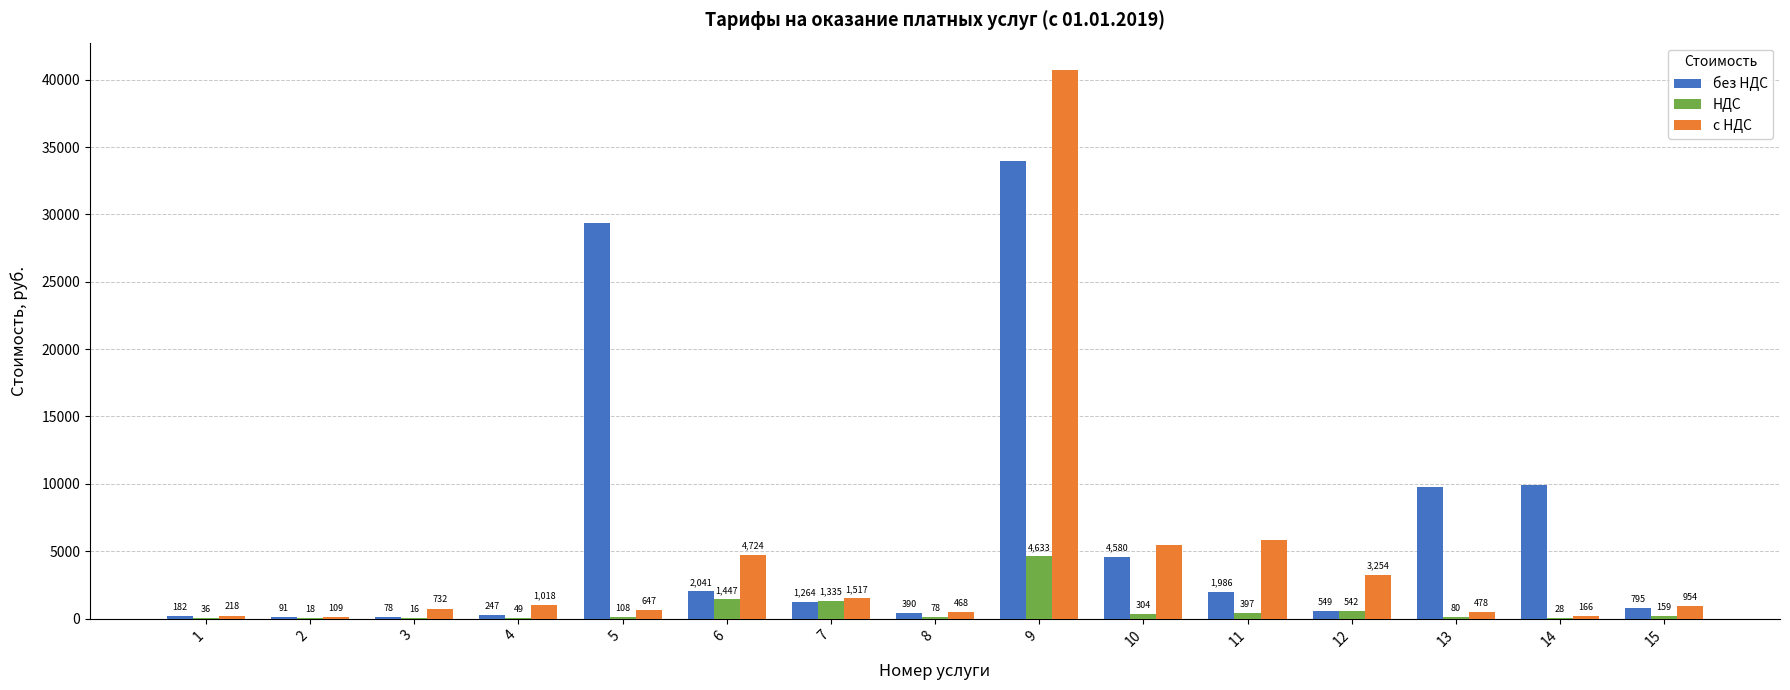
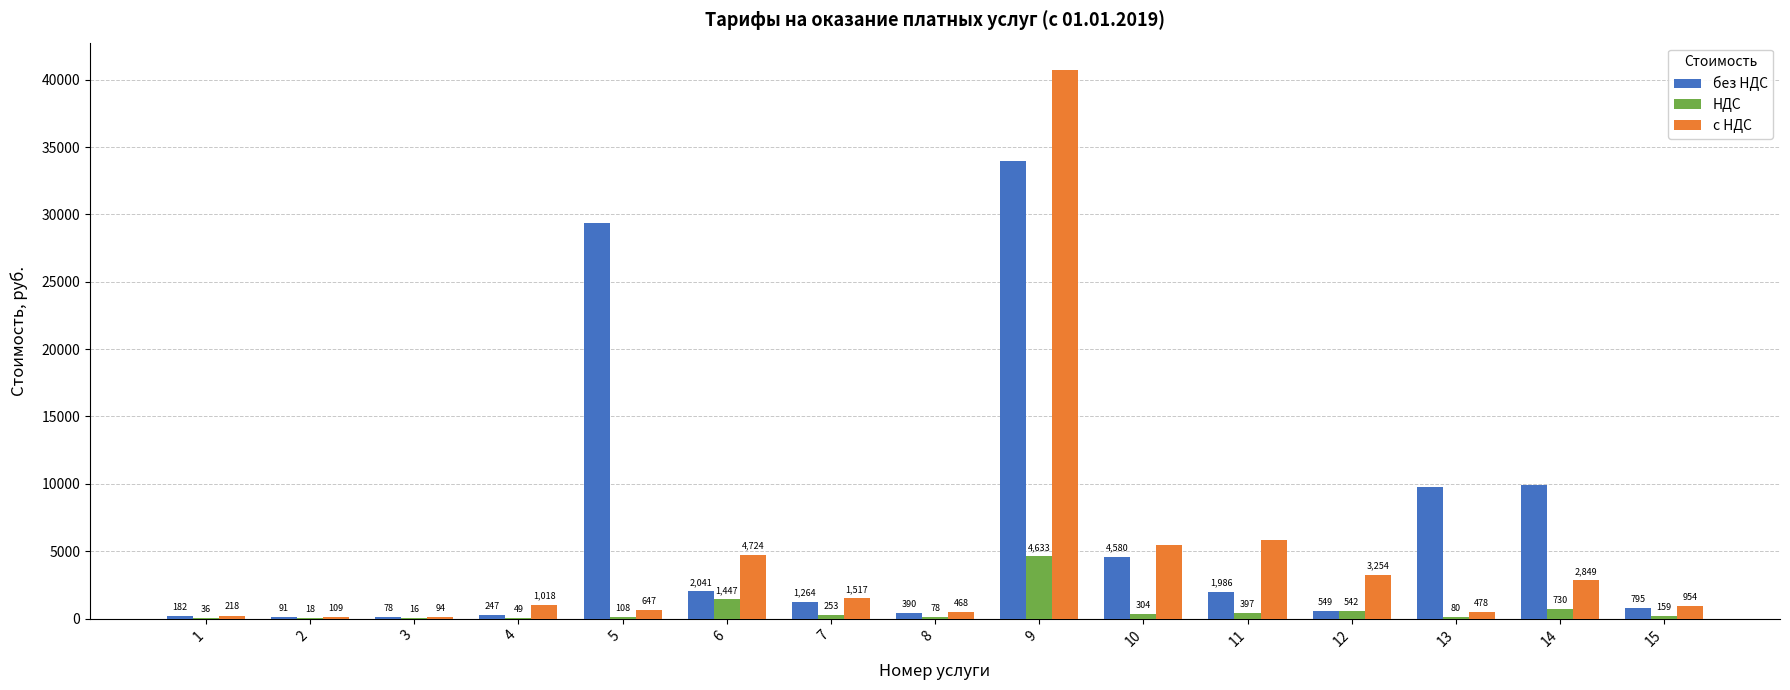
  {
    "без НДС": {
      "1": "182",
      "2": "91",
      "3": "78",
      "4": "247",
      "6": "2,041",
      "7": "1,264",
      "8": "390",
      "10": "4,580",
      "11": "1,986",
      "12": "549",
      "15": "795"
    },
    "НДС": {
      "1": "36",
      "2": "18",
      "3": "16",
      "4": "49",
      "5": "108",
      "6": "1,447",
-     "7": "1,335",
+     "7": "253",
      "8": "78",
      "9": "4,633",
      "10": "304",
      "11": "397",
      "12": "542",
      "13": "80",
-     "14": "28",
+     "14": "730",
      "15": "159"
    },
    "с НДС": {
      "1": "218",
      "2": "109",
-     "3": "732",
+     "3": "94",
      "4": "1,018",
      "5": "647",
      "6": "4,724",
      "7": "1,517",
      "8": "468",
      "12": "3,254",
      "13": "478",
-     "14": "166",
+     "14": "2,849",
      "15": "954"
    }
  }
